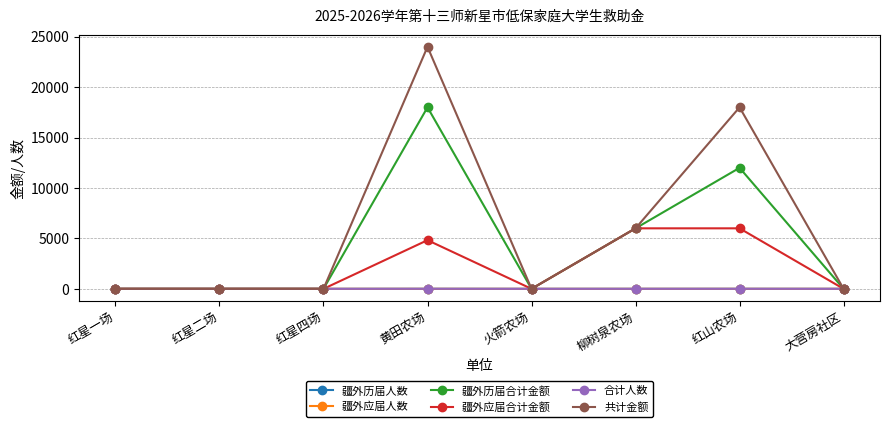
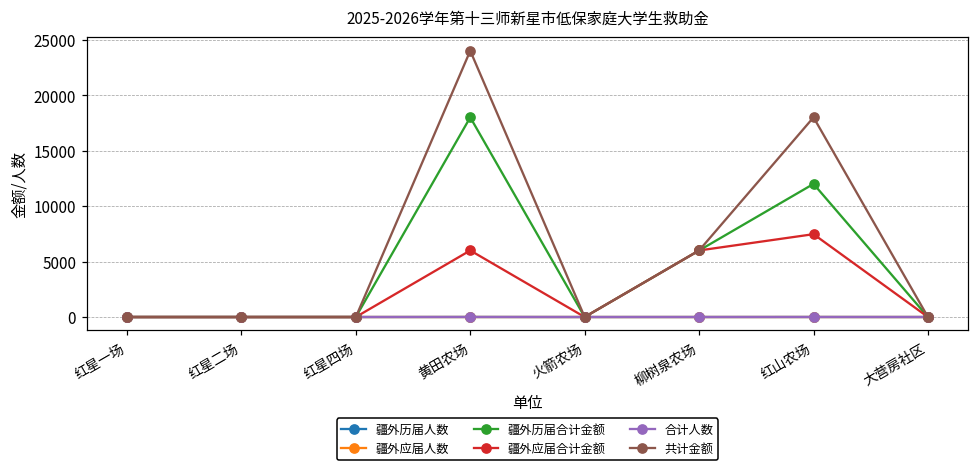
  {
    "合计人数": {
      "黄田农场": 0,
      "柳树泉农场": 0,
      "红山农场": 0
    },
    "疆外历届合计金额": {
      "黄田农场": 18000,
      "红山农场": 12000
    },
    "疆外应届合计金额": {
-     "黄田农场": 4800,
-     "红山农场": 6000
+     "黄田农场": 6000,
+     "红山农场": 7500
    },
    "共计金额": {
      "黄田农场": 24000,
      "红山农场": 18000
    }
  }
